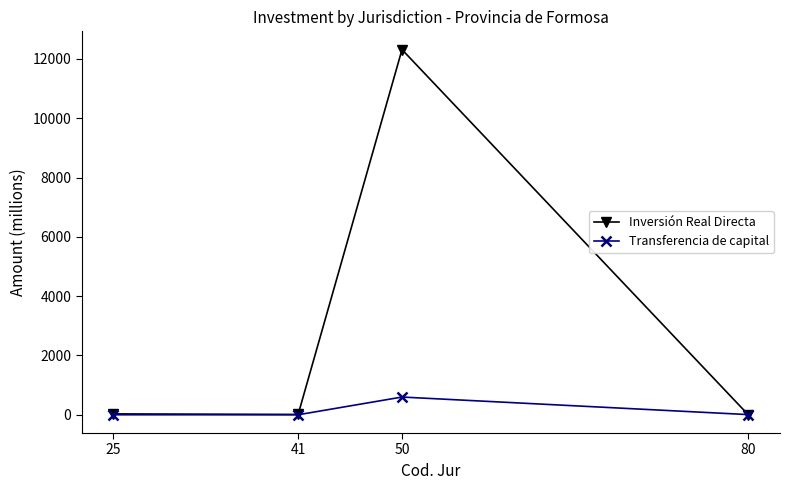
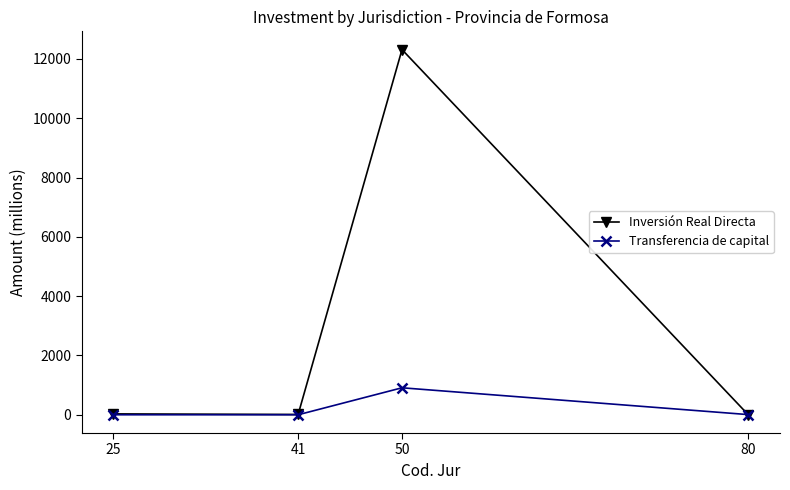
  {
    "Inversión Real Directa": {
      "50": 12300
    },
    "Transferencia de capital": {
-     "50": 600
+     "50": 900
    }
  }
